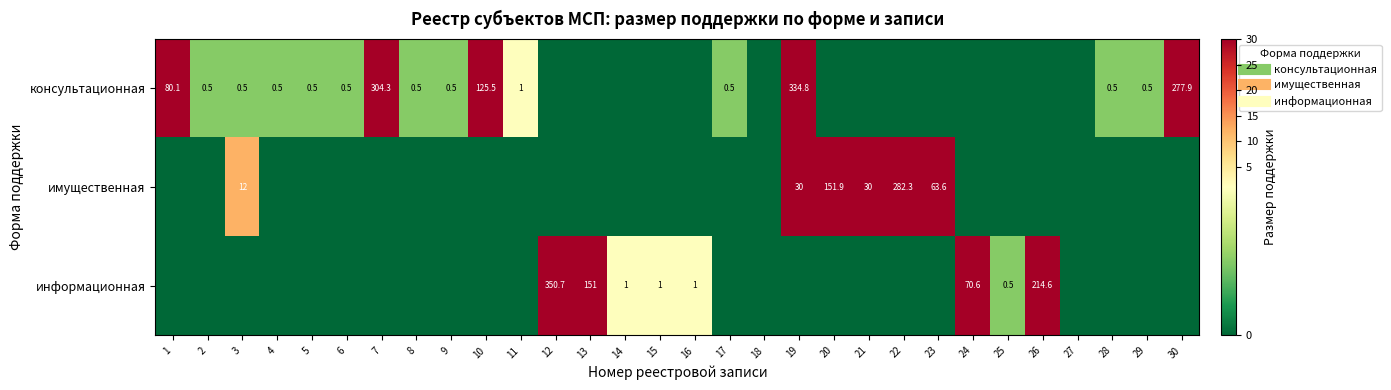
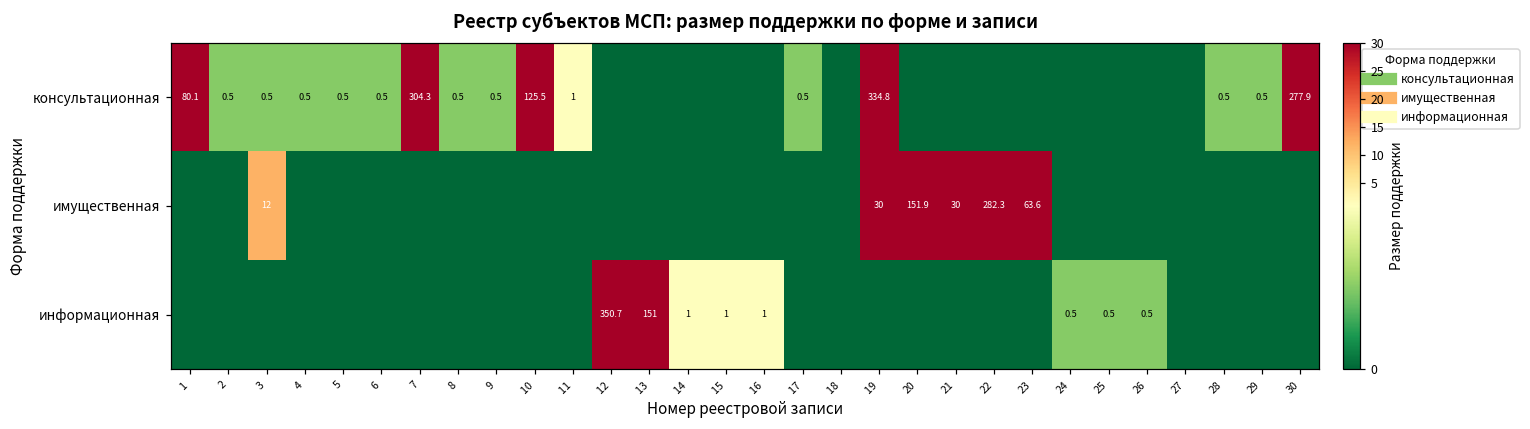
  {
    "консультационная": {
      "1": 80.1,
      "2": 0.5,
      "3": 0.5,
      "4": 0.5,
      "5": 0.5,
      "6": 0.5,
      "7": 304.3,
      "8": 0.5,
      "9": 0.5,
      "10": 125.5,
      "11": 1,
      "17": 0.5,
      "19": 334.8,
      "28": 0.5,
      "29": 0.5,
      "30": 277.9
    },
    "имущественная": {
      "3": 12,
      "19": 30,
      "20": 151.9,
      "21": 30,
      "22": 282.3,
      "23": 63.6
    },
    "информационная": {
      "12": 350.7,
      "13": 151,
      "14": 1,
      "15": 1,
      "16": 1,
-     "24": 70.6,
+     "24": 0.5,
      "25": 0.5,
-     "26": 214.6
+     "26": 0.5
    }
  }
